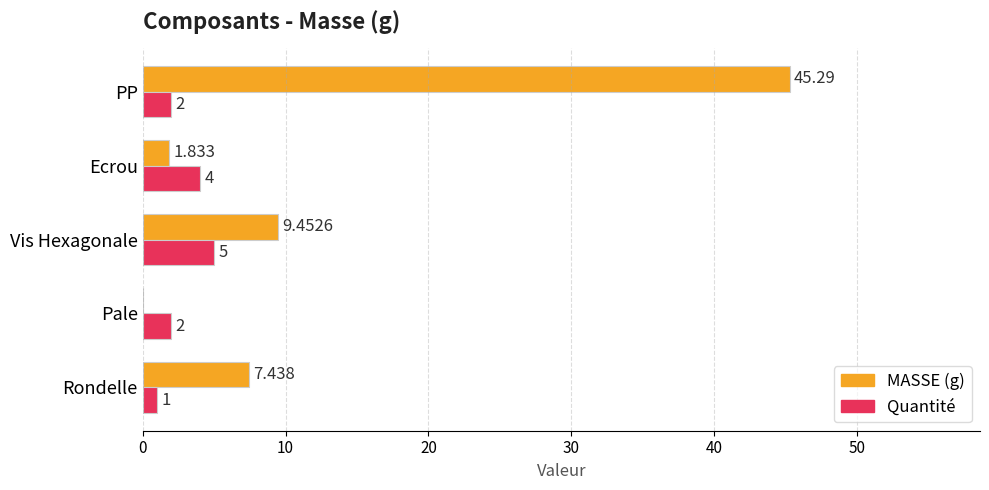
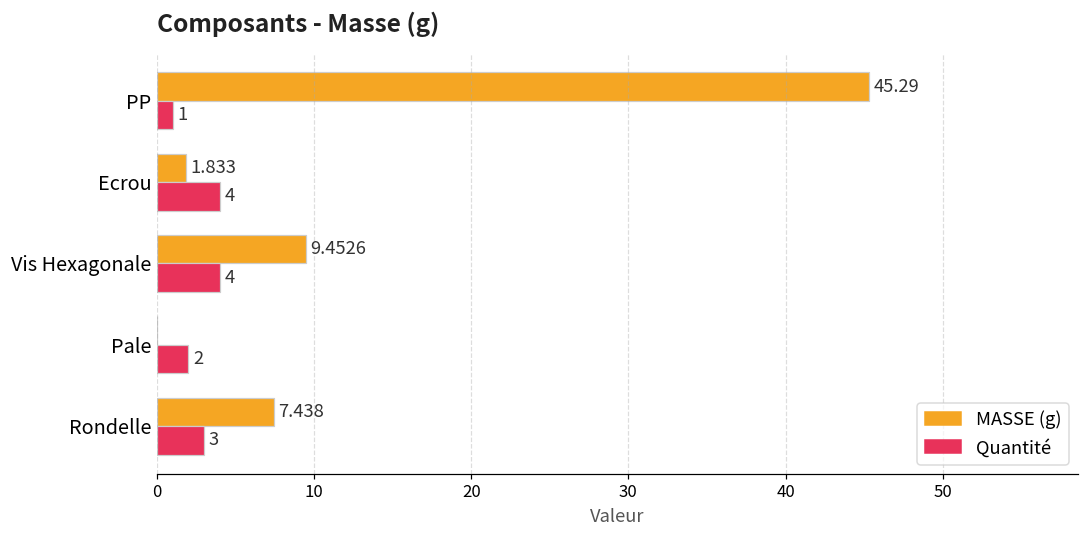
  {
    "MASSE (g)": {
      "PP": 45.29,
      "Ecrou": 1.833,
      "Vis Hexagonale": 9.4526,
      "Rondelle": 7.438
    },
    "Quantité": {
-     "PP": 2,
+     "PP": 1,
      "Ecrou": 4,
-     "Vis Hexagonale": 5,
+     "Vis Hexagonale": 4,
      "Pale": 2,
-     "Rondelle": 1
+     "Rondelle": 3
    }
  }
